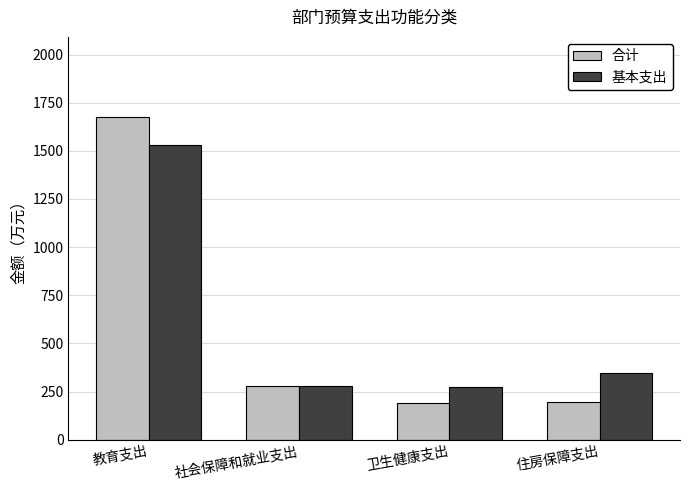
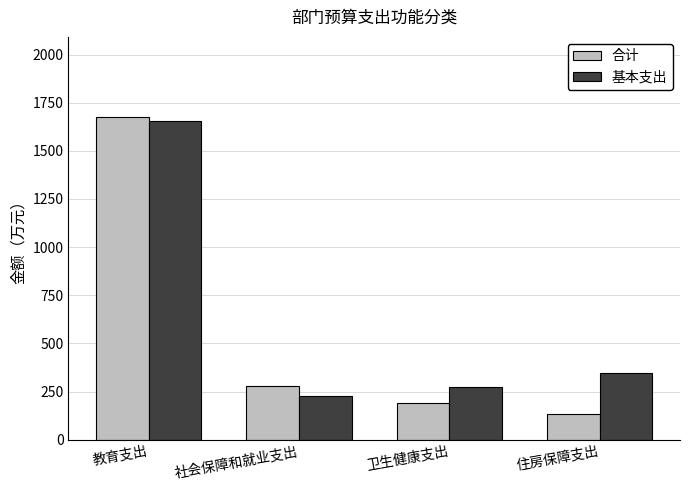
  {
    "合计": {
      "教育支出": 1670,
      "社会保障和就业支出": 280,
      "卫生健康支出": 190,
-     "住房保障支出": 190
+     "住房保障支出": 130
    },
    "基本支出": {
-     "教育支出": 1530,
-     "社会保障和就业支出": 280,
+     "教育支出": 1660,
+     "社会保障和就业支出": 230,
      "卫生健康支出": 270,
      "住房保障支出": 350
    }
  }
